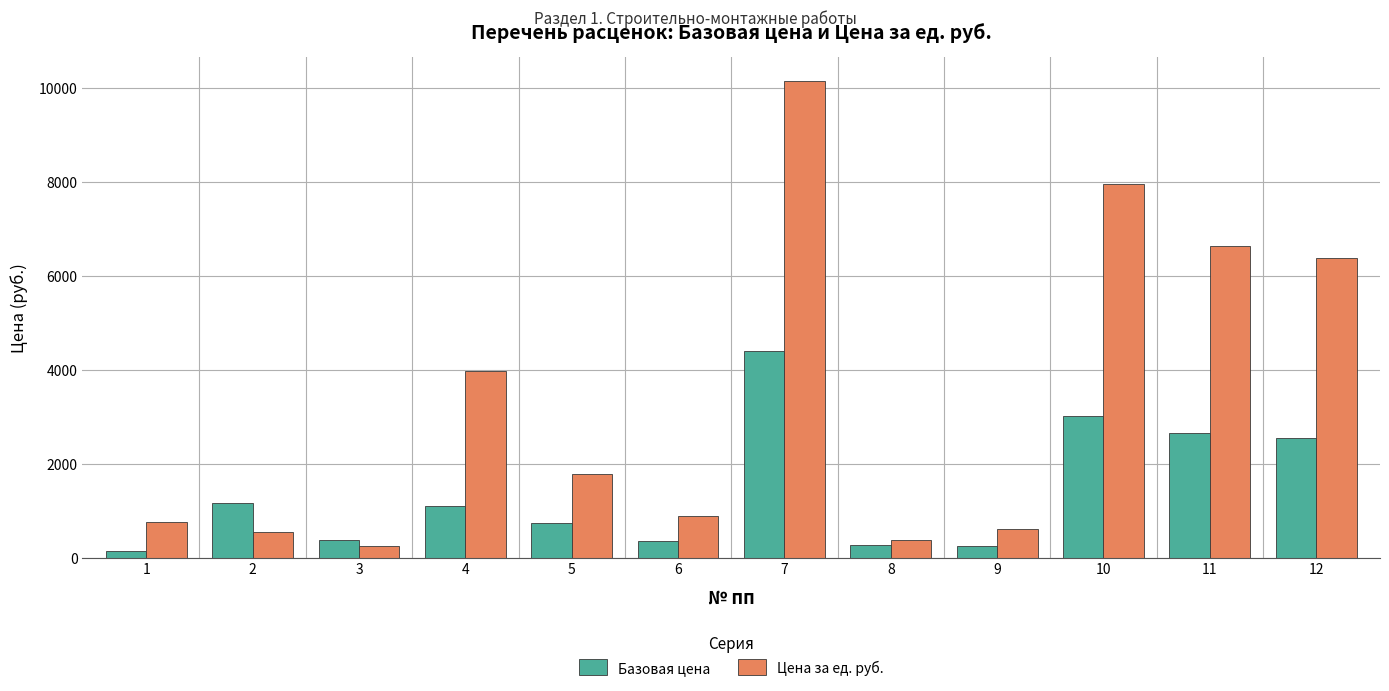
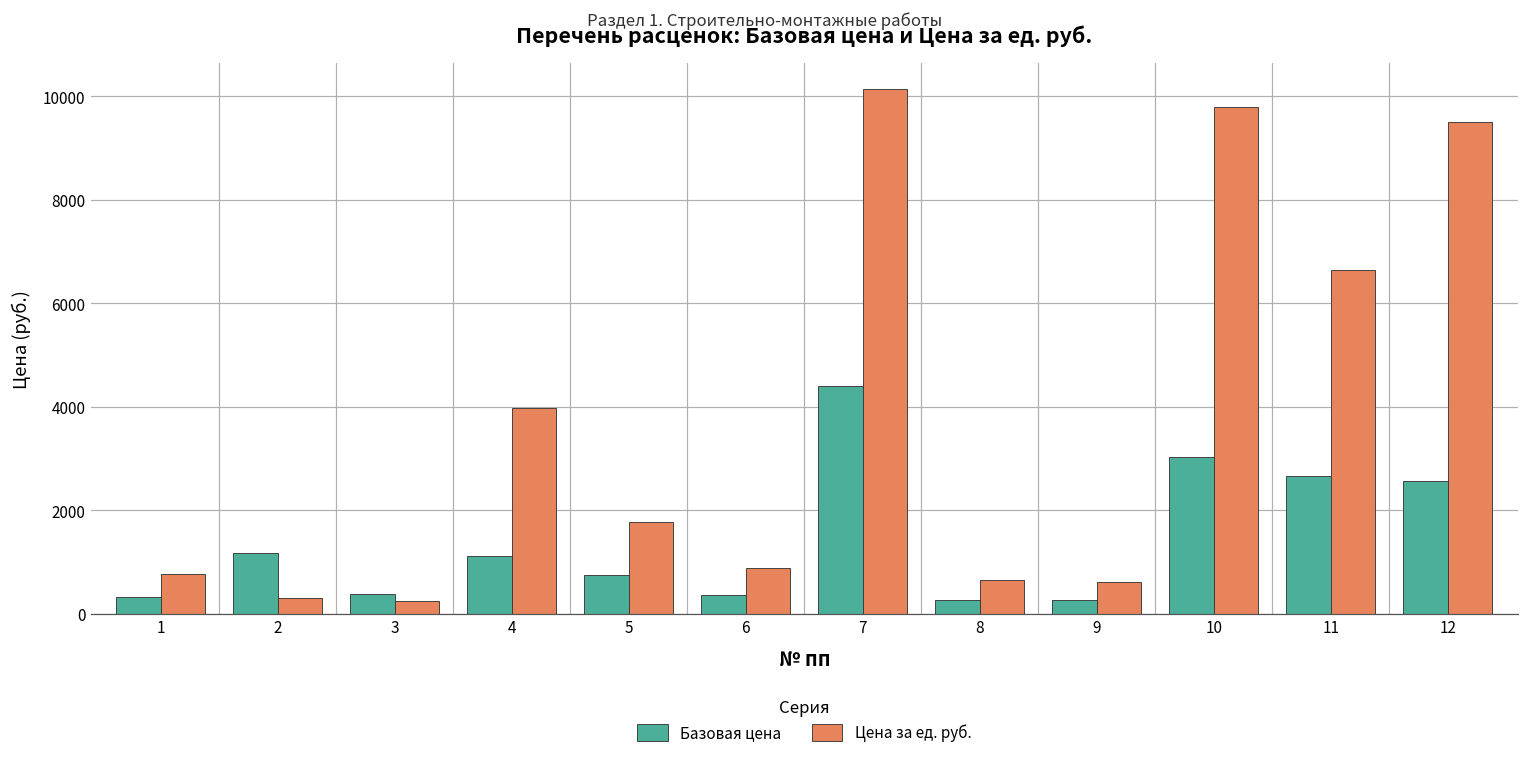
  {
    "Базовая цена": {
-     "1": 100,
+     "1": 300,
      "2": 1200,
      "3": 400,
      "4": 1100,
      "5": 700,
      "6": 400,
      "7": 4400,
      "8": 300,
      "9": 300,
      "10": 3000,
      "11": 2700,
      "12": 2600
    },
    "Цена за ед. руб.": {
      "1": 800,
-     "2": 500,
+     "2": 300,
      "3": 300,
      "4": 4000,
      "5": 1800,
      "6": 900,
      "7": 10100,
-     "8": 400,
+     "8": 600,
      "9": 600,
-     "10": 8000,
+     "10": 9800,
      "11": 6600,
-     "12": 6400
+     "12": 9500
    }
  }
